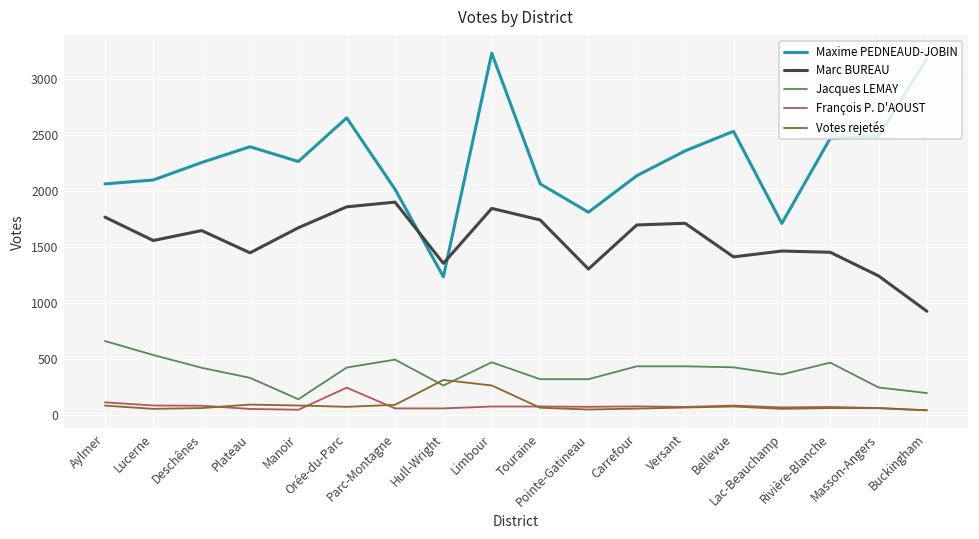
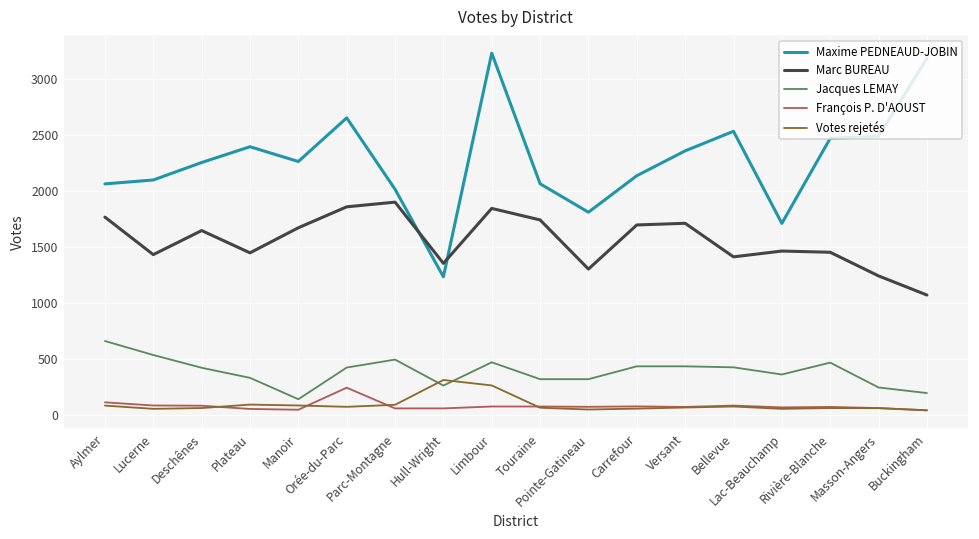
  {
    "Maxime PEDNEAUD-JOBIN": {
      "Aylmer": 2070,
      "Lucerne": 2100,
      "Deschênes": 2260,
      "Plateau": 2400,
      "Manoir": 2270,
      "Orée-du-Parc": 2660,
      "Parc-Montagne": 2020,
      "Hull-Wright": 1240,
      "Limbour": 3230,
      "Touraine": 2070,
      "Pointe-Gatineau": 1810,
      "Carrefour": 2140,
      "Versant": 2360,
      "Bellevue": 2540,
      "Lac-Beauchamp": 1710,
      "Rivière-Blanche": 2470,
      "Masson-Angers": 2490
    },
    "Marc BUREAU": {
      "Aylmer": 1770,
-     "Lucerne": 1560,
+     "Lucerne": 1430,
      "Deschênes": 1650,
      "Plateau": 1450,
      "Manoir": 1670,
      "Orée-du-Parc": 1860,
      "Parc-Montagne": 1900,
      "Hull-Wright": 1360,
      "Limbour": 1850,
      "Touraine": 1740,
      "Pointe-Gatineau": 1300,
      "Carrefour": 1700,
      "Versant": 1710,
      "Bellevue": 1410,
      "Lac-Beauchamp": 1470,
      "Rivière-Blanche": 1450,
      "Masson-Angers": 1240,
-     "Buckingham": 930
+     "Buckingham": 1070
    },
    "Jacques LEMAY": {
      "Aylmer": 660,
      "Lucerne": 540,
      "Deschênes": 420,
      "Plateau": 330,
      "Manoir": 140,
      "Orée-du-Parc": 420,
      "Parc-Montagne": 500,
      "Hull-Wright": 260,
      "Limbour": 470,
      "Touraine": 320,
      "Pointe-Gatineau": 320,
      "Carrefour": 440,
      "Versant": 440,
      "Bellevue": 430,
      "Lac-Beauchamp": 360,
      "Rivière-Blanche": 470,
      "Masson-Angers": 250,
      "Buckingham": 200
    },
    "François P. D'AOUST": {
      "Aylmer": 110,
      "Lucerne": 90,
      "Plateau": 50,
      "Manoir": 50,
      "Orée-du-Parc": 240,
      "Parc-Montagne": 60,
      "Hull-Wright": 60,
      "Limbour": 80
    },
    "Votes rejetés": {
      "Aylmer": 80,
      "Lucerne": 60,
      "Plateau": 90,
      "Manoir": 90,
      "Orée-du-Parc": 70,
      "Parc-Montagne": 90,
      "Hull-Wright": 310,
      "Limbour": 260
    }
  }
